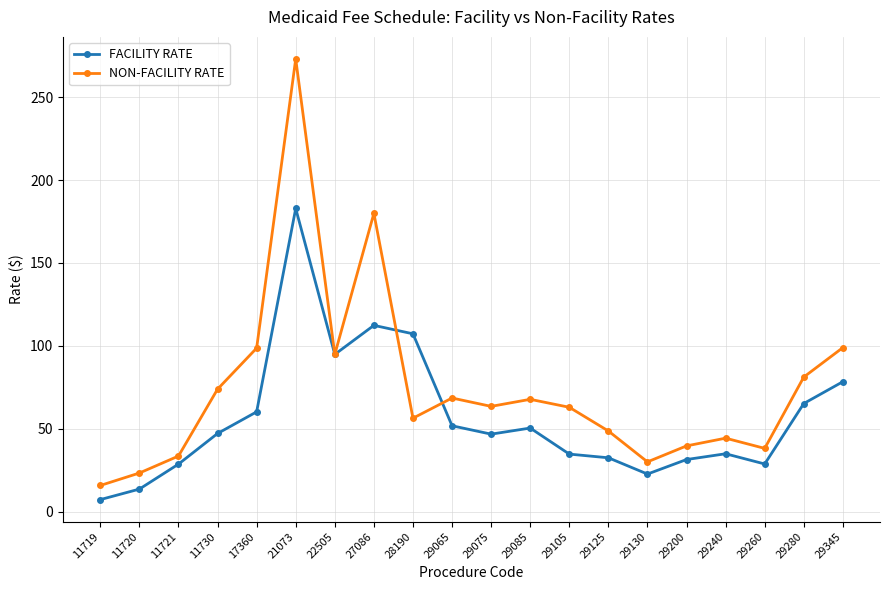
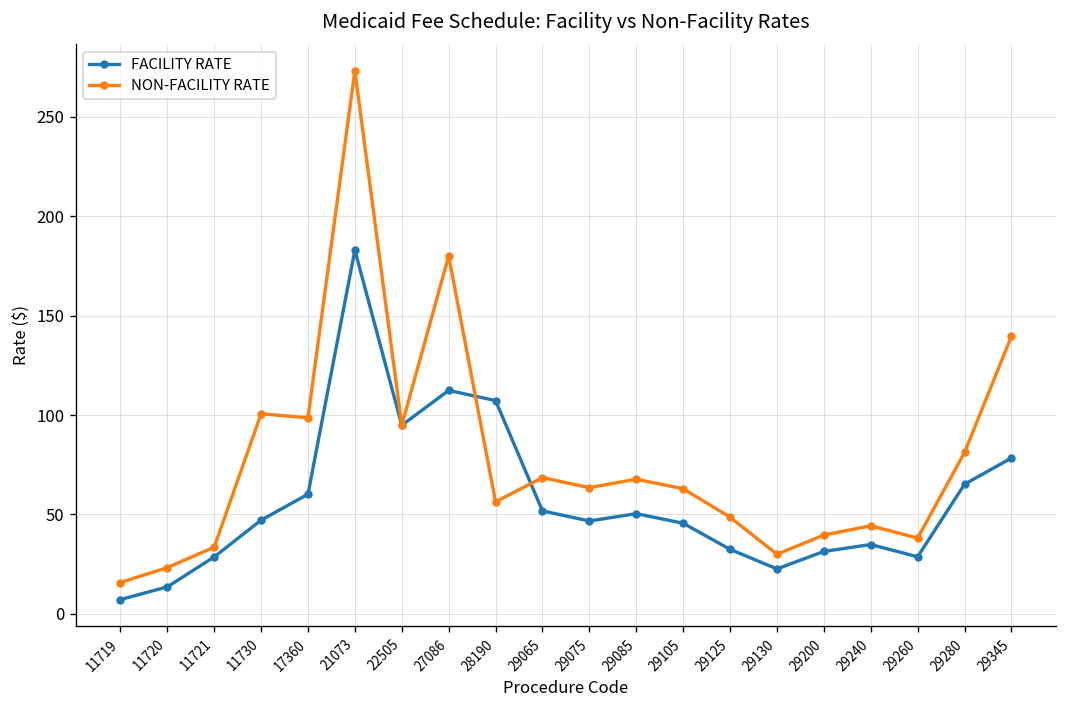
  {
    "FACILITY RATE": {
      "11719": 7,
      "11720": 14,
      "11721": 29,
      "11730": 47,
      "17360": 60,
      "21073": 183,
      "27086": 112,
      "28190": 107,
      "29065": 52,
      "29075": 47,
      "29085": 50,
-     "29105": 35,
+     "29105": 46,
      "29125": 32,
      "29130": 23,
      "29200": 31,
      "29240": 35,
      "29260": 29,
      "29280": 65,
      "29345": 78
    },
    "NON-FACILITY RATE": {
      "11719": 16,
      "11720": 23,
      "11721": 34,
-     "11730": 74,
+     "11730": 101,
      "17360": 99,
      "21073": 273,
      "27086": 180,
      "28190": 56,
      "29065": 69,
      "29075": 63,
      "29085": 68,
      "29105": 63,
      "29125": 49,
      "29130": 30,
      "29200": 40,
      "29240": 44,
      "29260": 38,
      "29280": 81,
-     "29345": 99
+     "29345": 140
    }
  }
